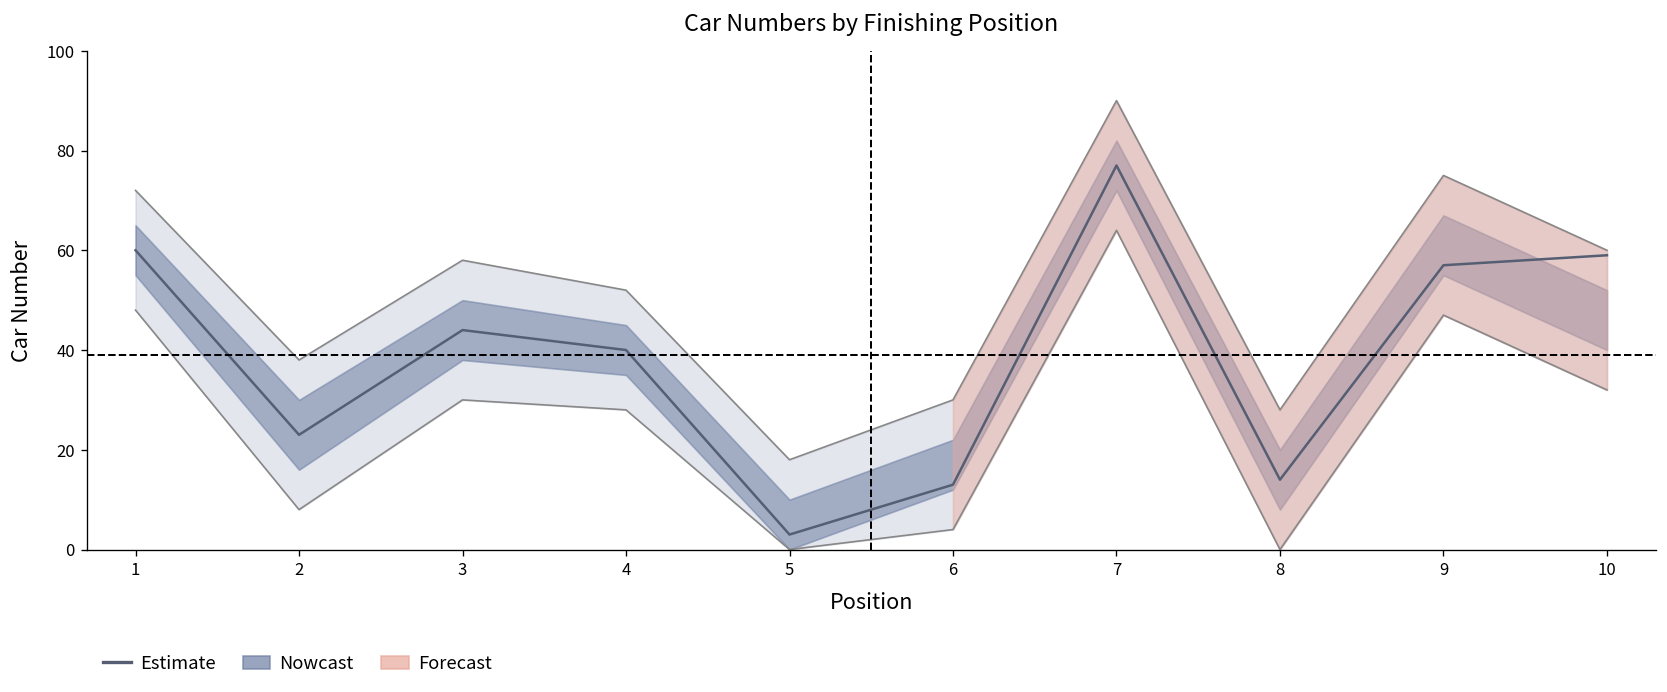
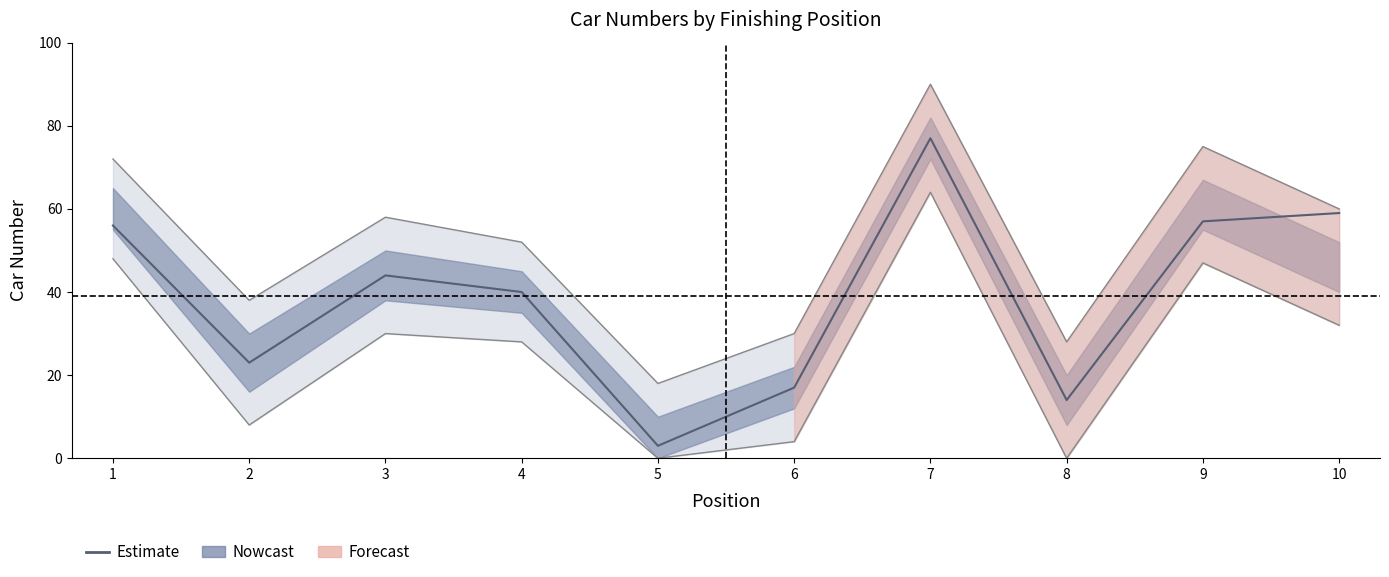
  {
    "Estimate": {
-     "1": 60,
+     "1": 56,
      "2": 23,
      "3": 44,
      "4": 40,
      "5": 3,
-     "6": 13,
+     "6": 17,
      "7": 77,
      "8": 14,
      "9": 57,
      "10": 59
    }
  }
